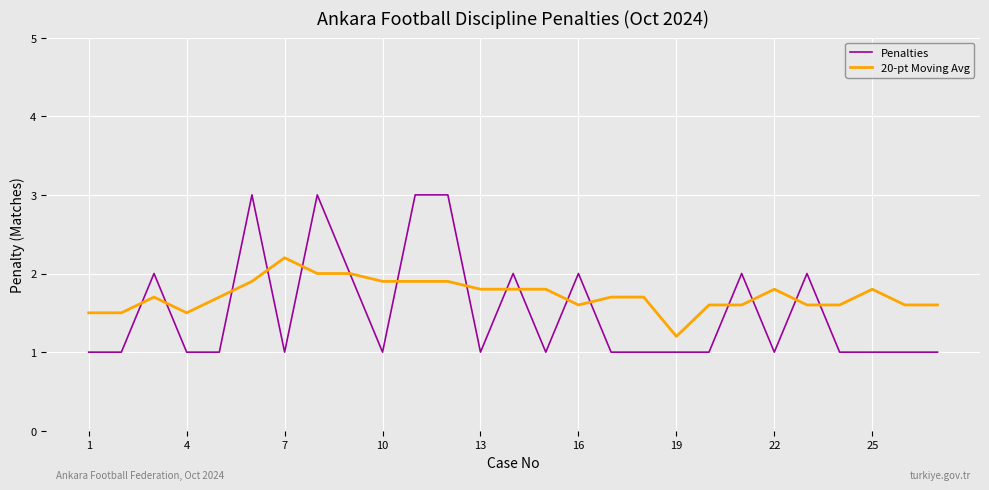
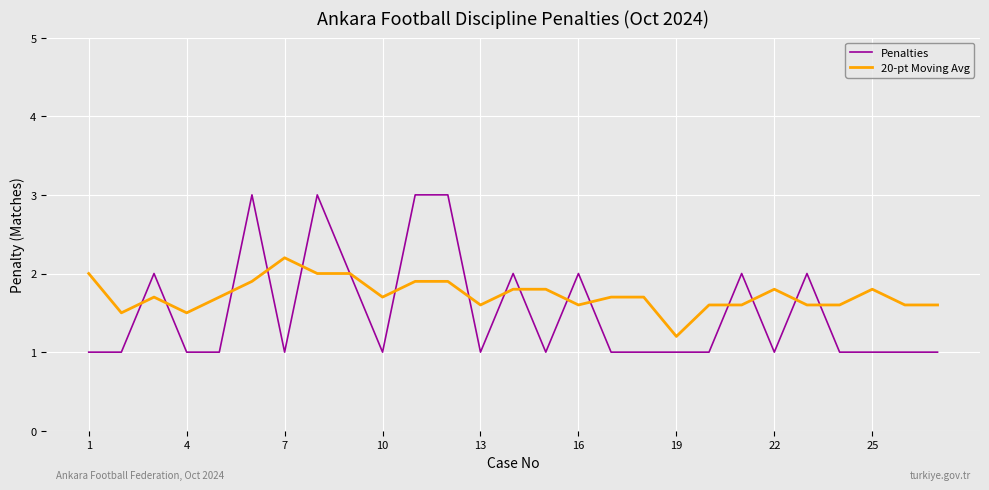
  {
    "Penalties": {
      "1": 1.0,
      "4": 1.0,
      "7": 1.0,
      "10": 1.0,
      "13": 1.0,
      "16": 2.0,
      "19": 1.0,
      "22": 1.0,
      "25": 1.0
    },
    "20-pt Moving Avg": {
-     "1": 1.5,
+     "1": 2.0,
      "4": 1.5,
      "7": 2.2,
-     "10": 1.9,
-     "13": 1.8,
+     "10": 1.7,
+     "13": 1.6,
      "16": 1.6,
      "19": 1.2,
      "22": 1.8,
      "25": 1.8
    }
  }
